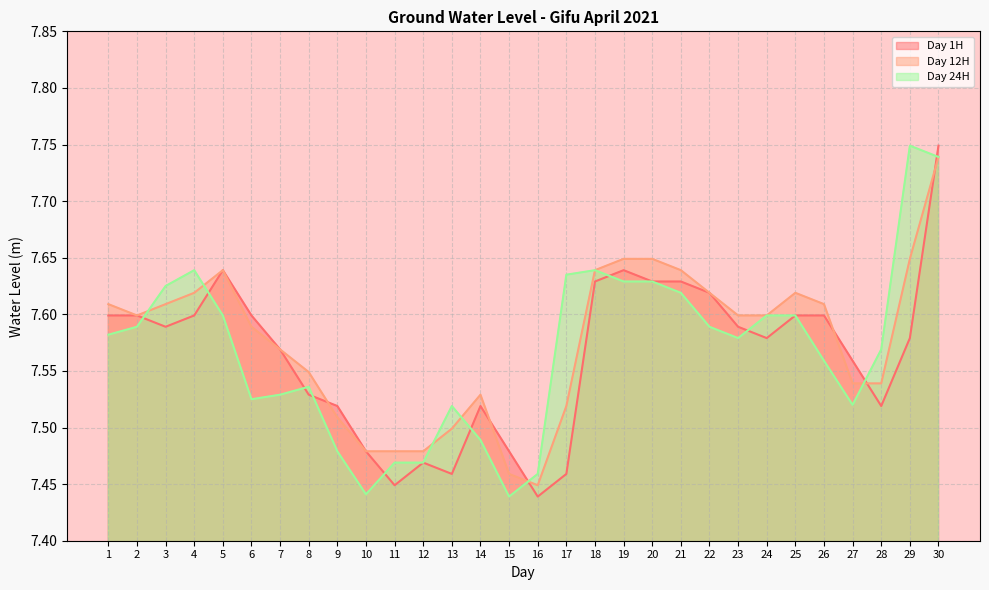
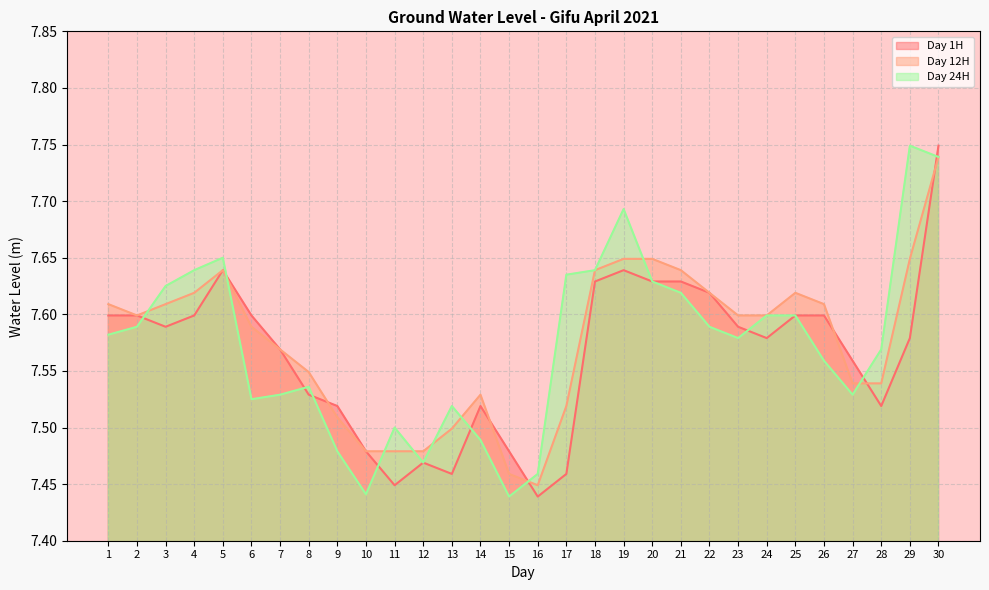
  {
    "Day 24H": {
      "1": 7.582,
      "2": 7.589,
      "3": 7.625,
      "4": 7.639,
-     "5": 7.599,
+     "5": 7.650,
      "6": 7.525,
      "7": 7.529,
      "8": 7.536,
      "9": 7.479,
      "10": 7.441,
-     "11": 7.469,
+     "11": 7.500,
      "13": 7.519,
      "14": 7.489,
      "15": 7.439,
      "16": 7.459,
      "17": 7.635,
-     "19": 7.629,
+     "19": 7.693,
      "21": 7.619,
      "22": 7.589,
      "23": 7.579,
      "26": 7.559,
-     "27": 7.520,
+     "27": 7.529,
      "28": 7.569,
      "29": 7.749
    }
  }
